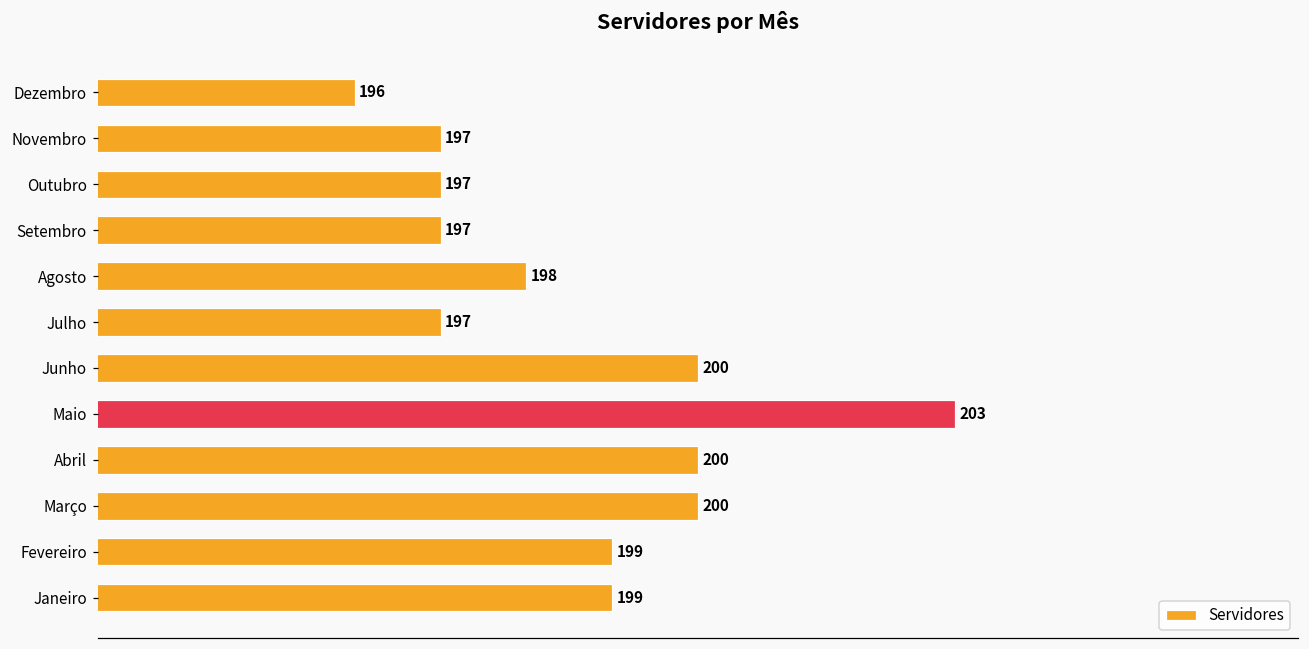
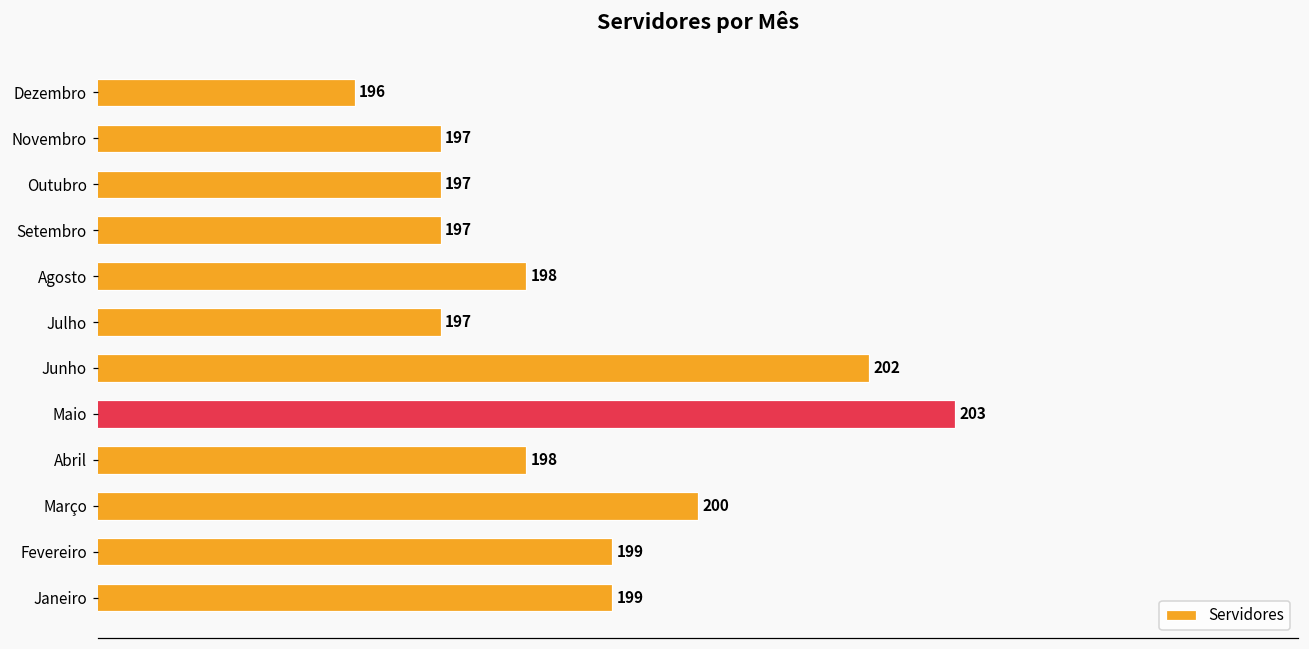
  {
    "Dezembro": 196,
    "Novembro": 197,
    "Outubro": 197,
    "Setembro": 197,
    "Agosto": 198,
    "Julho": 197,
-   "Junho": 200,
+   "Junho": 202,
    "Maio": 203,
-   "Abril": 200,
+   "Abril": 198,
    "Março": 200,
    "Fevereiro": 199,
    "Janeiro": 199
  }
